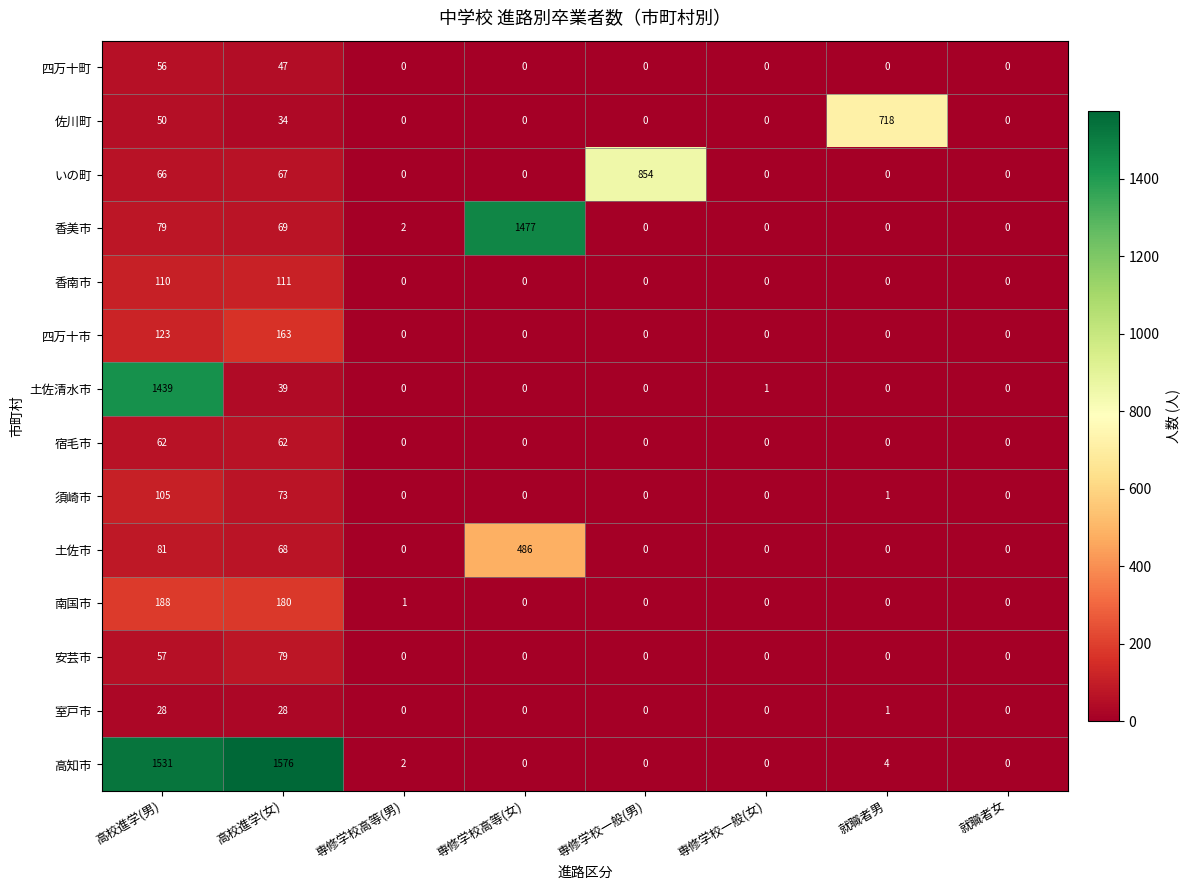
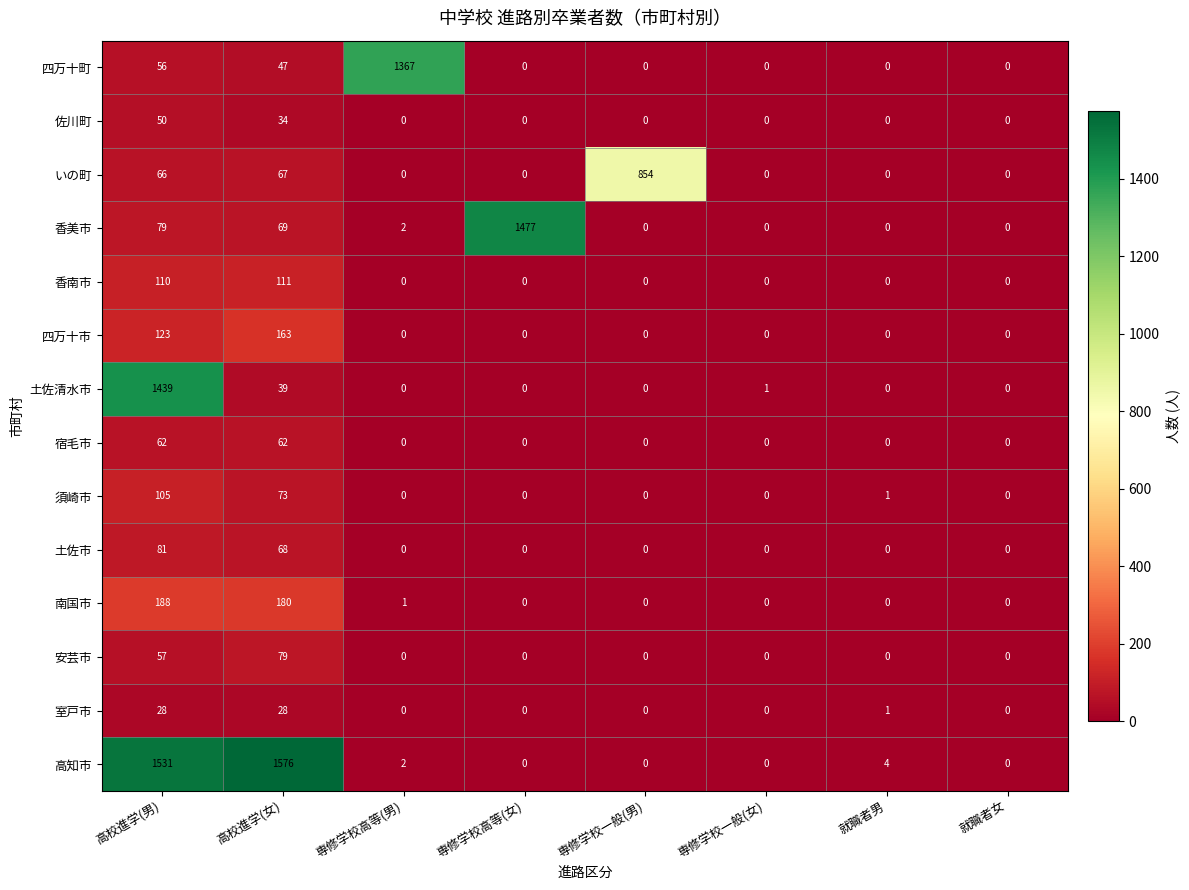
  {
    "四万十町": {
      "高校進学(男)": 56,
      "高校進学(女)": 47,
-     "専修学校高等(男)": 0,
+     "専修学校高等(男)": 1367,
      "専修学校高等(女)": 0,
      "専修学校一般(男)": 0,
      "専修学校一般(女)": 0,
      "就職者男": 0,
      "就職者女": 0
    },
    "佐川町": {
      "高校進学(男)": 50,
      "高校進学(女)": 34,
      "専修学校高等(男)": 0,
      "専修学校高等(女)": 0,
      "専修学校一般(男)": 0,
      "専修学校一般(女)": 0,
-     "就職者男": 718,
+     "就職者男": 0,
      "就職者女": 0
    },
    "いの町": {
      "高校進学(男)": 66,
      "高校進学(女)": 67,
      "専修学校高等(男)": 0,
      "専修学校高等(女)": 0,
      "専修学校一般(男)": 854,
      "専修学校一般(女)": 0,
      "就職者男": 0,
      "就職者女": 0
    },
    "香美市": {
      "高校進学(男)": 79,
      "高校進学(女)": 69,
      "専修学校高等(男)": 2,
      "専修学校高等(女)": 1477,
      "専修学校一般(男)": 0,
      "専修学校一般(女)": 0,
      "就職者男": 0,
      "就職者女": 0
    },
    "香南市": {
      "高校進学(男)": 110,
      "高校進学(女)": 111,
      "専修学校高等(男)": 0,
      "専修学校高等(女)": 0,
      "専修学校一般(男)": 0,
      "専修学校一般(女)": 0,
      "就職者男": 0,
      "就職者女": 0
    },
    "四万十市": {
      "高校進学(男)": 123,
      "高校進学(女)": 163,
      "専修学校高等(男)": 0,
      "専修学校高等(女)": 0,
      "専修学校一般(男)": 0,
      "専修学校一般(女)": 0,
      "就職者男": 0,
      "就職者女": 0
    },
    "土佐清水市": {
      "高校進学(男)": 1439,
      "高校進学(女)": 39,
      "専修学校高等(男)": 0,
      "専修学校高等(女)": 0,
      "専修学校一般(男)": 0,
      "専修学校一般(女)": 1,
      "就職者男": 0,
      "就職者女": 0
    },
    "宿毛市": {
      "高校進学(男)": 62,
      "高校進学(女)": 62,
      "専修学校高等(男)": 0,
      "専修学校高等(女)": 0,
      "専修学校一般(男)": 0,
      "専修学校一般(女)": 0,
      "就職者男": 0,
      "就職者女": 0
    },
    "須崎市": {
      "高校進学(男)": 105,
      "高校進学(女)": 73,
      "専修学校高等(男)": 0,
      "専修学校高等(女)": 0,
      "専修学校一般(男)": 0,
      "専修学校一般(女)": 0,
      "就職者男": 1,
      "就職者女": 0
    },
    "土佐市": {
      "高校進学(男)": 81,
      "高校進学(女)": 68,
      "専修学校高等(男)": 0,
-     "専修学校高等(女)": 486,
+     "専修学校高等(女)": 0,
      "専修学校一般(男)": 0,
      "専修学校一般(女)": 0,
      "就職者男": 0,
      "就職者女": 0
    },
    "南国市": {
      "高校進学(男)": 188,
      "高校進学(女)": 180,
      "専修学校高等(男)": 1,
      "専修学校高等(女)": 0,
      "専修学校一般(男)": 0,
      "専修学校一般(女)": 0,
      "就職者男": 0,
      "就職者女": 0
    },
    "安芸市": {
      "高校進学(男)": 57,
      "高校進学(女)": 79,
      "専修学校高等(男)": 0,
      "専修学校高等(女)": 0,
      "専修学校一般(男)": 0,
      "専修学校一般(女)": 0,
      "就職者男": 0,
      "就職者女": 0
    },
    "室戸市": {
      "高校進学(男)": 28,
      "高校進学(女)": 28,
      "専修学校高等(男)": 0,
      "専修学校高等(女)": 0,
      "専修学校一般(男)": 0,
      "専修学校一般(女)": 0,
      "就職者男": 1,
      "就職者女": 0
    },
    "高知市": {
      "高校進学(男)": 1531,
      "高校進学(女)": 1576,
      "専修学校高等(男)": 2,
      "専修学校高等(女)": 0,
      "専修学校一般(男)": 0,
      "専修学校一般(女)": 0,
      "就職者男": 4,
      "就職者女": 0
    }
  }
